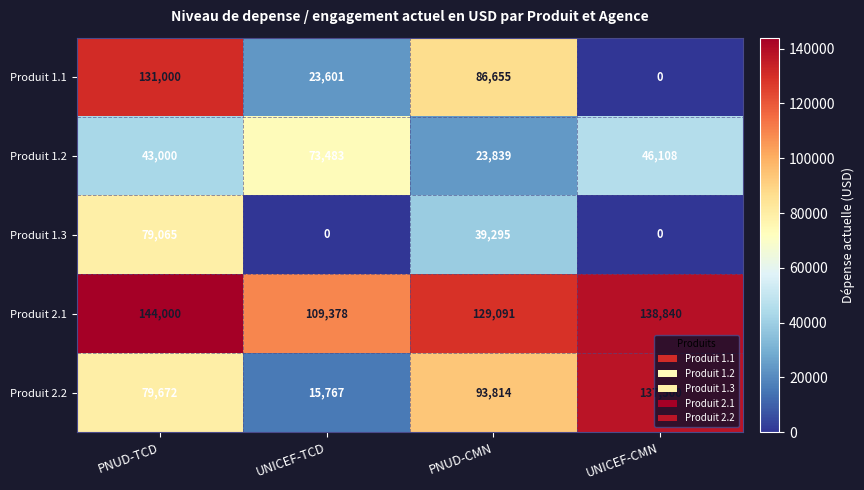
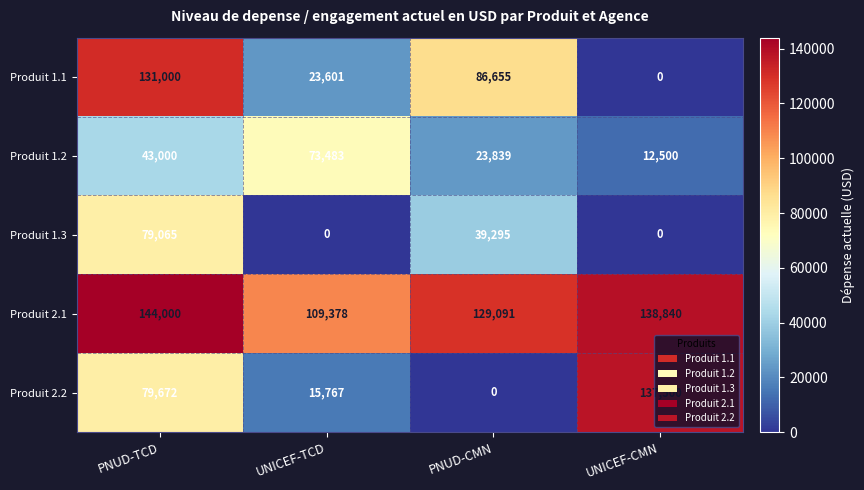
  {
    "Produit 1.1": {
      "PNUD-TCD": "131,000",
      "UNICEF-TCD": "23,601",
      "PNUD-CMN": "86,655",
      "UNICEF-CMN": "0"
    },
    "Produit 1.2": {
      "PNUD-TCD": "43,000",
      "UNICEF-TCD": "73,483",
      "PNUD-CMN": "23,839",
-     "UNICEF-CMN": "46,108"
+     "UNICEF-CMN": "12,500"
    },
    "Produit 1.3": {
      "PNUD-TCD": "79,065",
      "UNICEF-TCD": "0",
      "PNUD-CMN": "39,295",
      "UNICEF-CMN": "0"
    },
    "Produit 2.1": {
      "PNUD-TCD": "144,000",
      "UNICEF-TCD": "109,378",
      "PNUD-CMN": "129,091",
      "UNICEF-CMN": "138,840"
    },
    "Produit 2.2": {
      "PNUD-TCD": "79,672",
      "UNICEF-TCD": "15,767",
-     "PNUD-CMN": "93,814"
+     "PNUD-CMN": "0"
    }
  }
